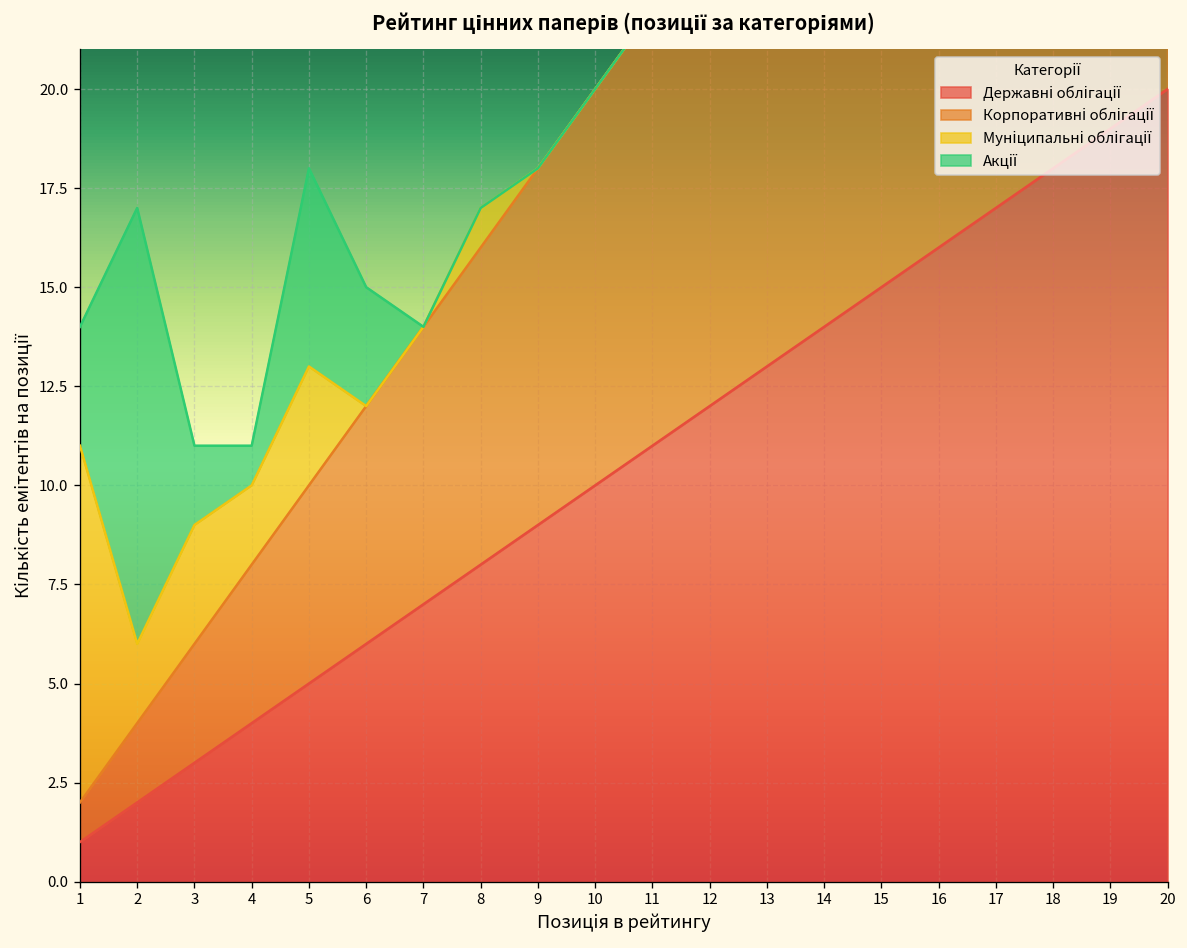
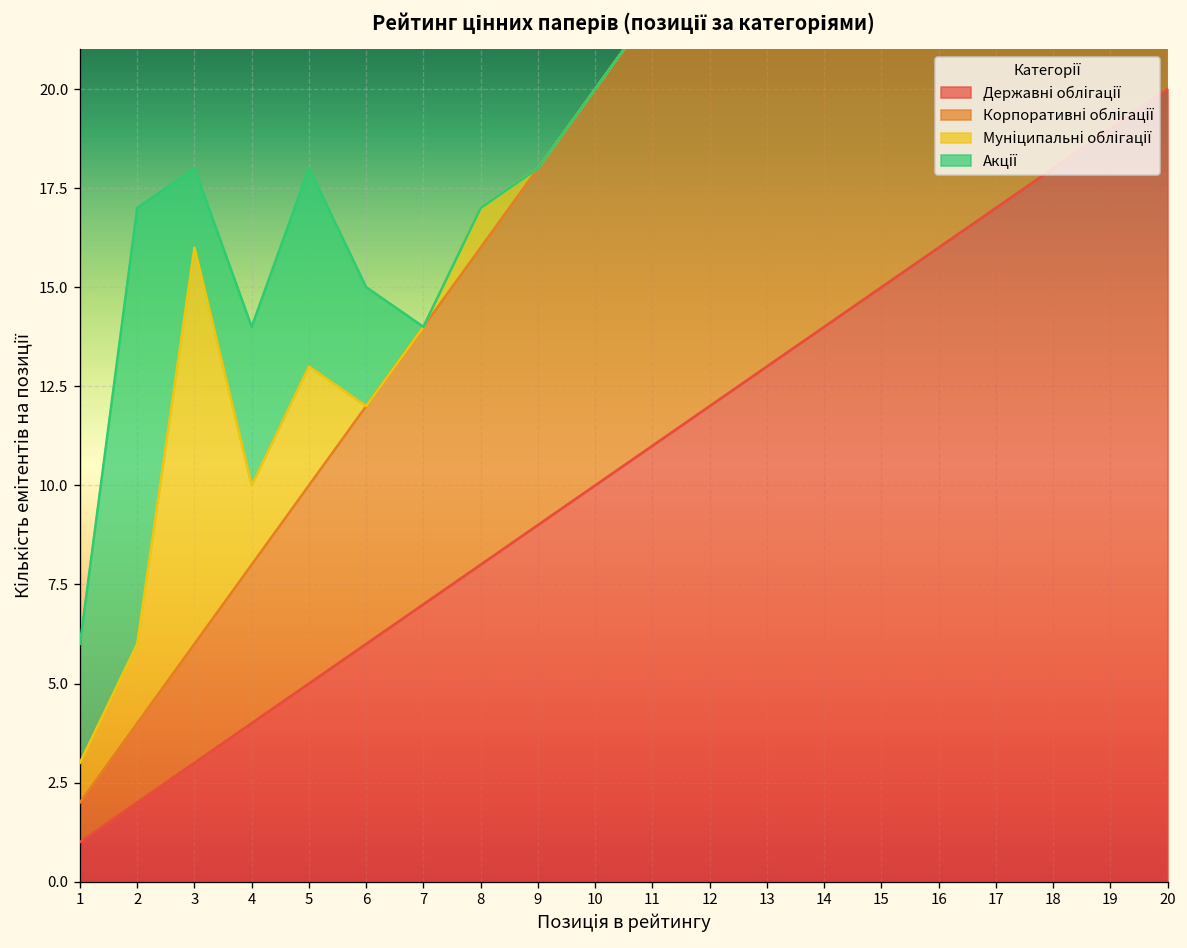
  {
    "Муніципальні облігації": {
-     "1": 9,
+     "1": 1,
      "2": 2,
-     "3": 3,
+     "3": 10,
      "4": 2,
      "5": 3
    },
    "Акції": {
      "1": 3,
      "2": 11,
      "3": 2,
-     "4": 1,
+     "4": 4,
      "5": 5,
      "6": 3
    }
  }
